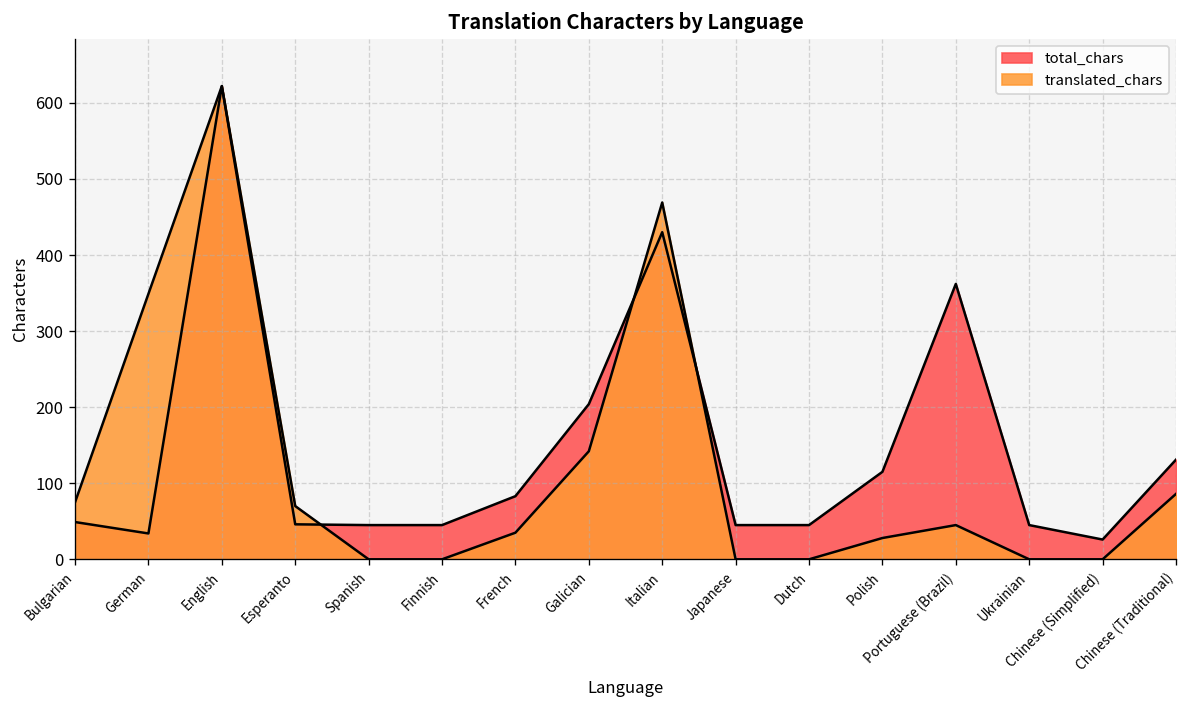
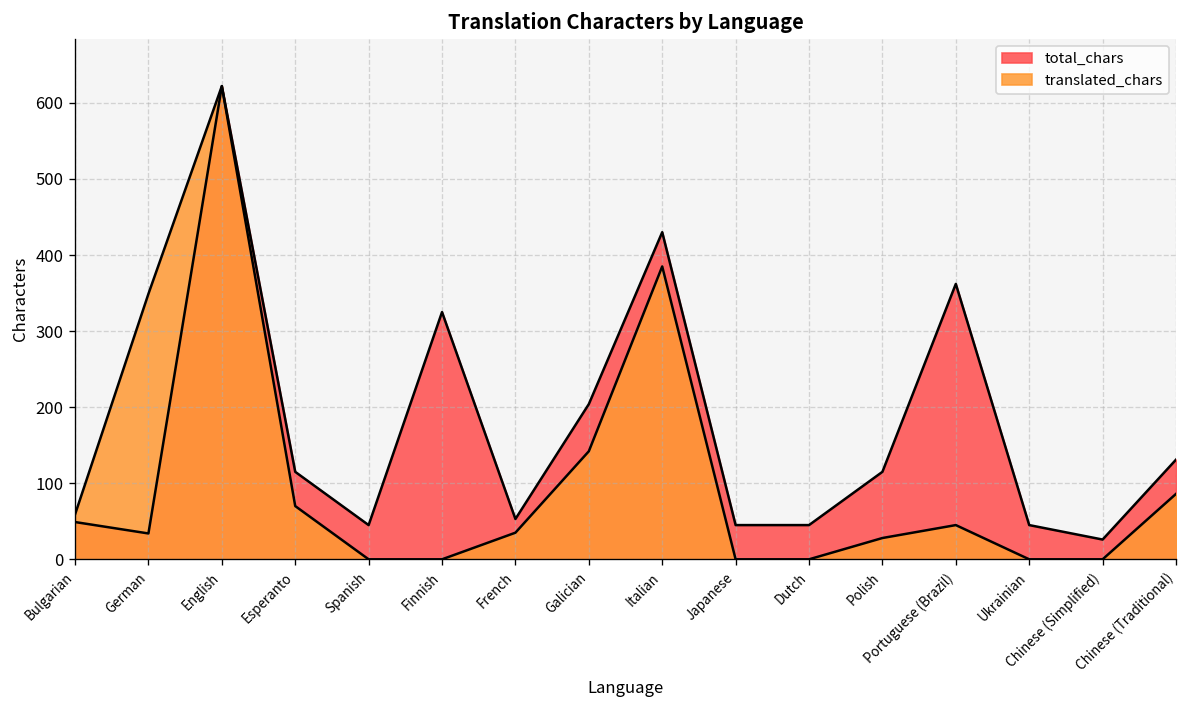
  {
    "total_chars": {
      "Bulgarian": 50,
      "German": 30,
-     "Esperanto": 50,
+     "Esperanto": 120,
      "Spanish": 50,
-     "Finnish": 50,
-     "French": 80,
+     "Finnish": 330,
+     "French": 50,
      "Galician": 200,
      "Italian": 430,
      "Japanese": 50,
      "Dutch": 50,
      "Polish": 120,
      "Portuguese (Brazil)": 360,
      "Ukrainian": 50,
      "Chinese (Simplified)": 30,
      "Chinese (Traditional)": 130
    },
    "translated_chars": {
-     "Bulgarian": 80,
+     "Bulgarian": 60,
      "German": 350,
      "Esperanto": 70,
      "Spanish": 0,
      "Finnish": 0,
      "French": 40,
      "Galician": 140,
-     "Italian": 470,
+     "Italian": 390,
      "Japanese": 0,
      "Dutch": 0,
      "Polish": 30,
      "Portuguese (Brazil)": 50,
      "Ukrainian": 0,
      "Chinese (Simplified)": 0,
      "Chinese (Traditional)": 90
    }
  }
